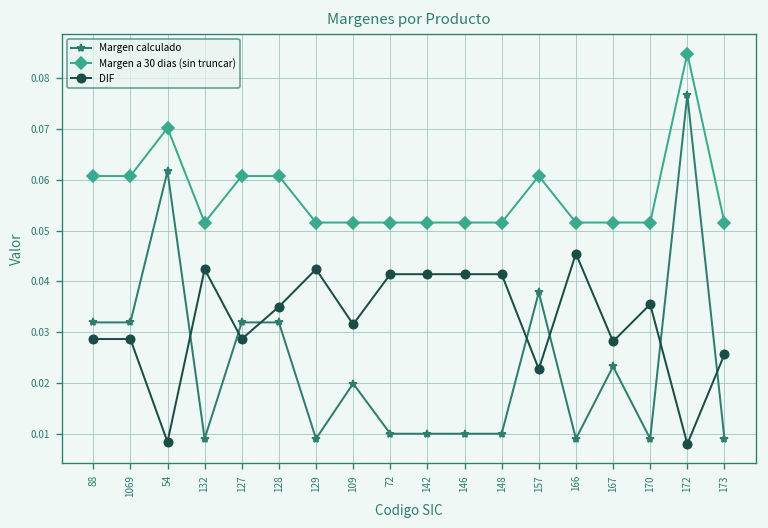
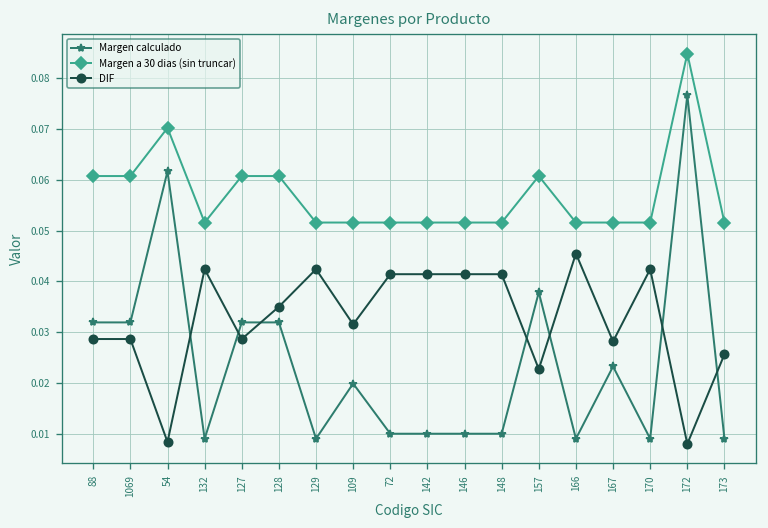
  {
    "DIF": {
      "88": 0.029,
      "1069": 0.029,
      "54": 0.009,
      "132": 0.042,
      "127": 0.029,
      "128": 0.035,
      "129": 0.042,
      "109": 0.032,
      "72": 0.041,
      "142": 0.041,
      "146": 0.041,
      "148": 0.041,
      "157": 0.023,
      "166": 0.045,
      "167": 0.028,
-     "170": 0.036,
+     "170": 0.042,
      "172": 0.008,
      "173": 0.026
    }
  }
